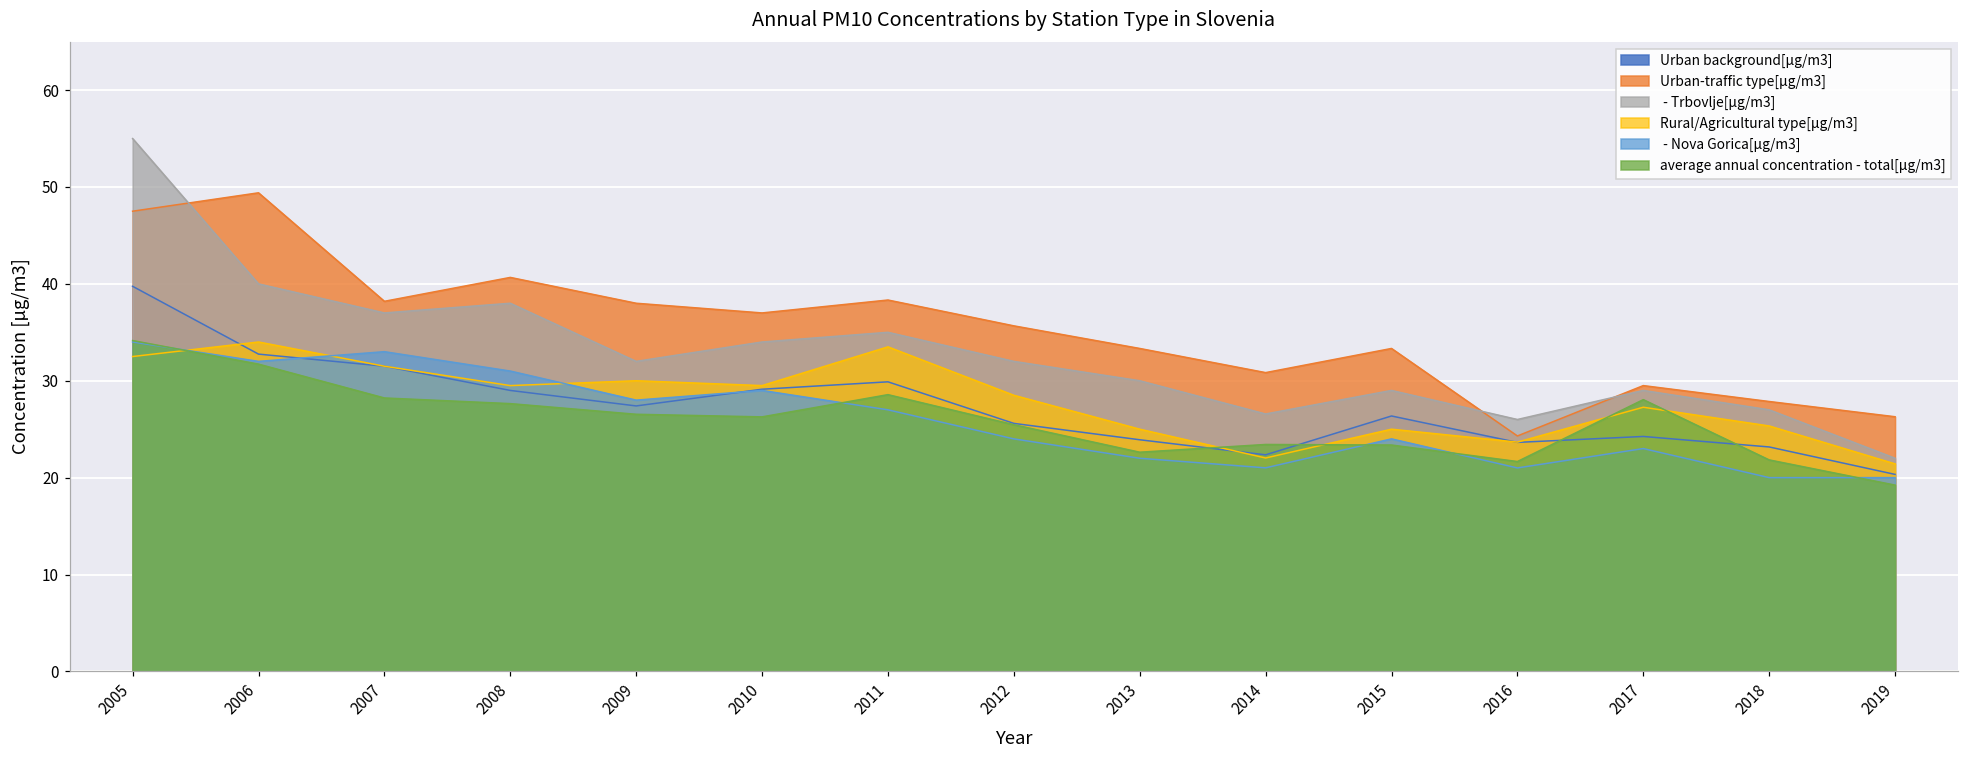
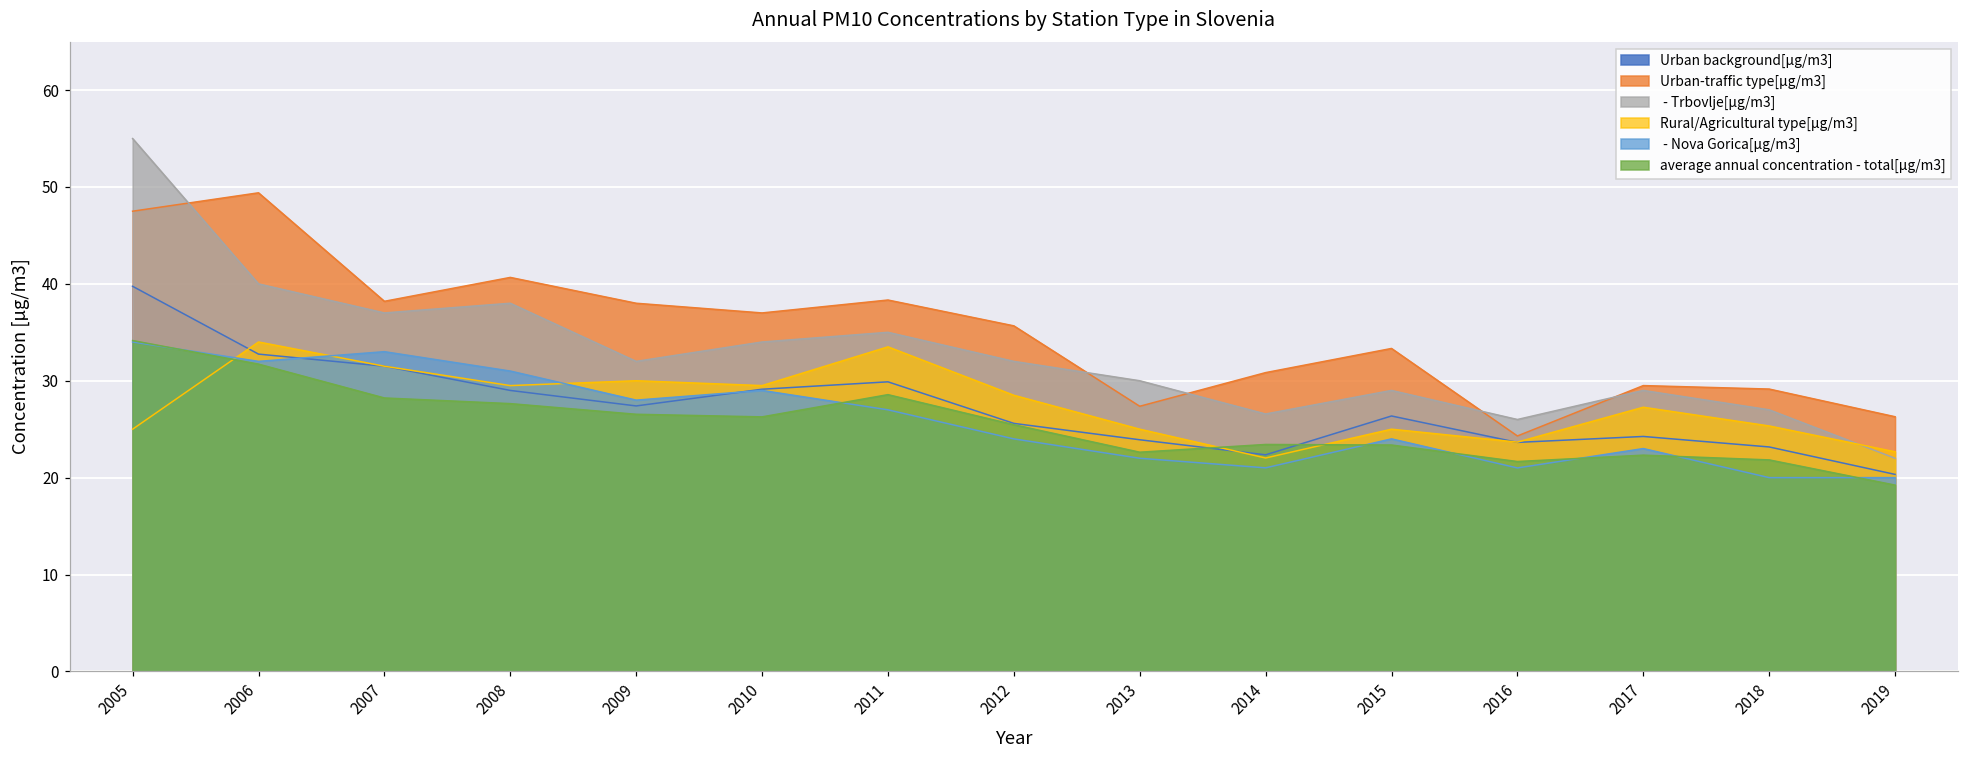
  {
    "Urban-traffic type[µg/m3]": {
      "2005": 48,
      "2006": 49,
      "2007": 38,
      "2008": 41,
      "2009": 38,
      "2010": 37,
      "2011": 38,
      "2012": 36,
-     "2013": 33,
+     "2013": 27,
      "2014": 31,
      "2015": 33,
      "2016": 24,
      "2017": 30,
-     "2018": 28,
+     "2018": 29,
      "2019": 26
    },
    "- Trbovlje[µg/m3]": {
      "2005": 55,
      "2006": 40,
      "2007": 37,
      "2008": 38,
      "2009": 32,
      "2010": 34,
      "2011": 35,
      "2012": 32,
      "2013": 30,
      "2014": 27,
      "2015": 29,
      "2016": 26,
      "2017": 29,
      "2018": 27,
      "2019": 22
    },
    "Rural/Agricultural type[µg/m3]": {
-     "2005": 33,
+     "2005": 25,
      "2006": 34,
      "2008": 30,
      "2009": 30,
      "2010": 30,
      "2011": 34,
      "2012": 29,
      "2013": 25,
      "2014": 22,
      "2015": 25,
      "2017": 27,
      "2018": 25,
-     "2019": 21
+     "2019": 23
    },
    "average annual concentration - total[µg/m3]": {
      "2007": 28,
      "2008": 28,
      "2009": 27,
      "2010": 26,
      "2011": 29,
      "2013": 23,
      "2014": 23,
      "2015": 23,
      "2016": 22,
-     "2017": 28,
+     "2017": 22,
      "2018": 22,
      "2019": 19
    }
  }
